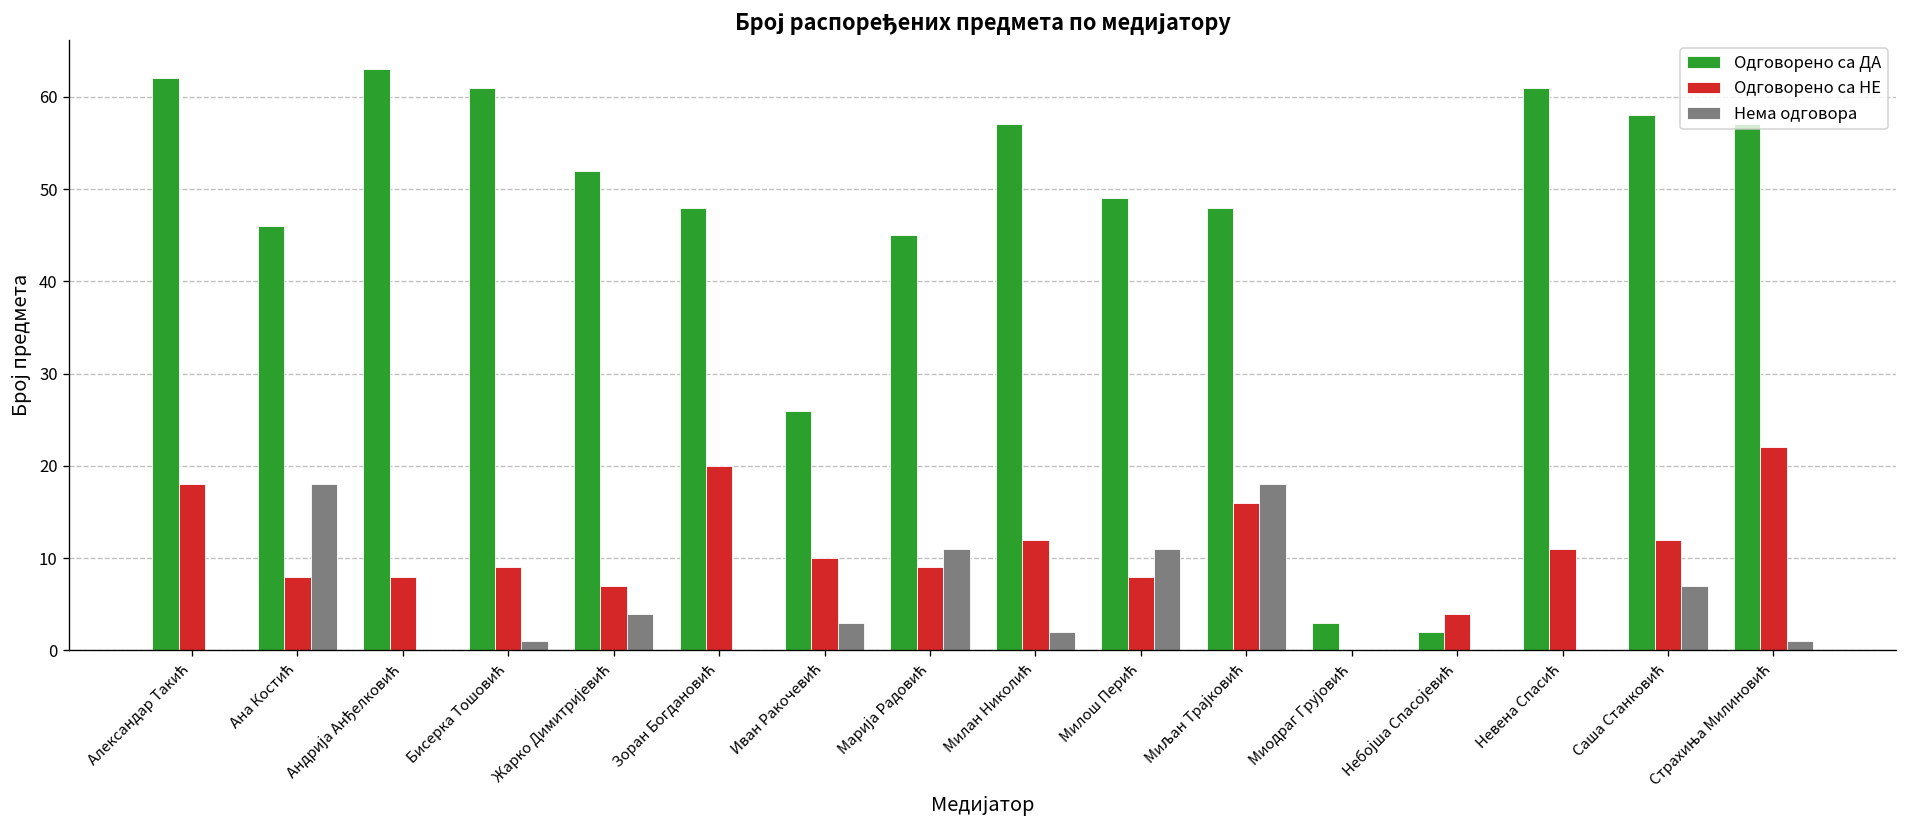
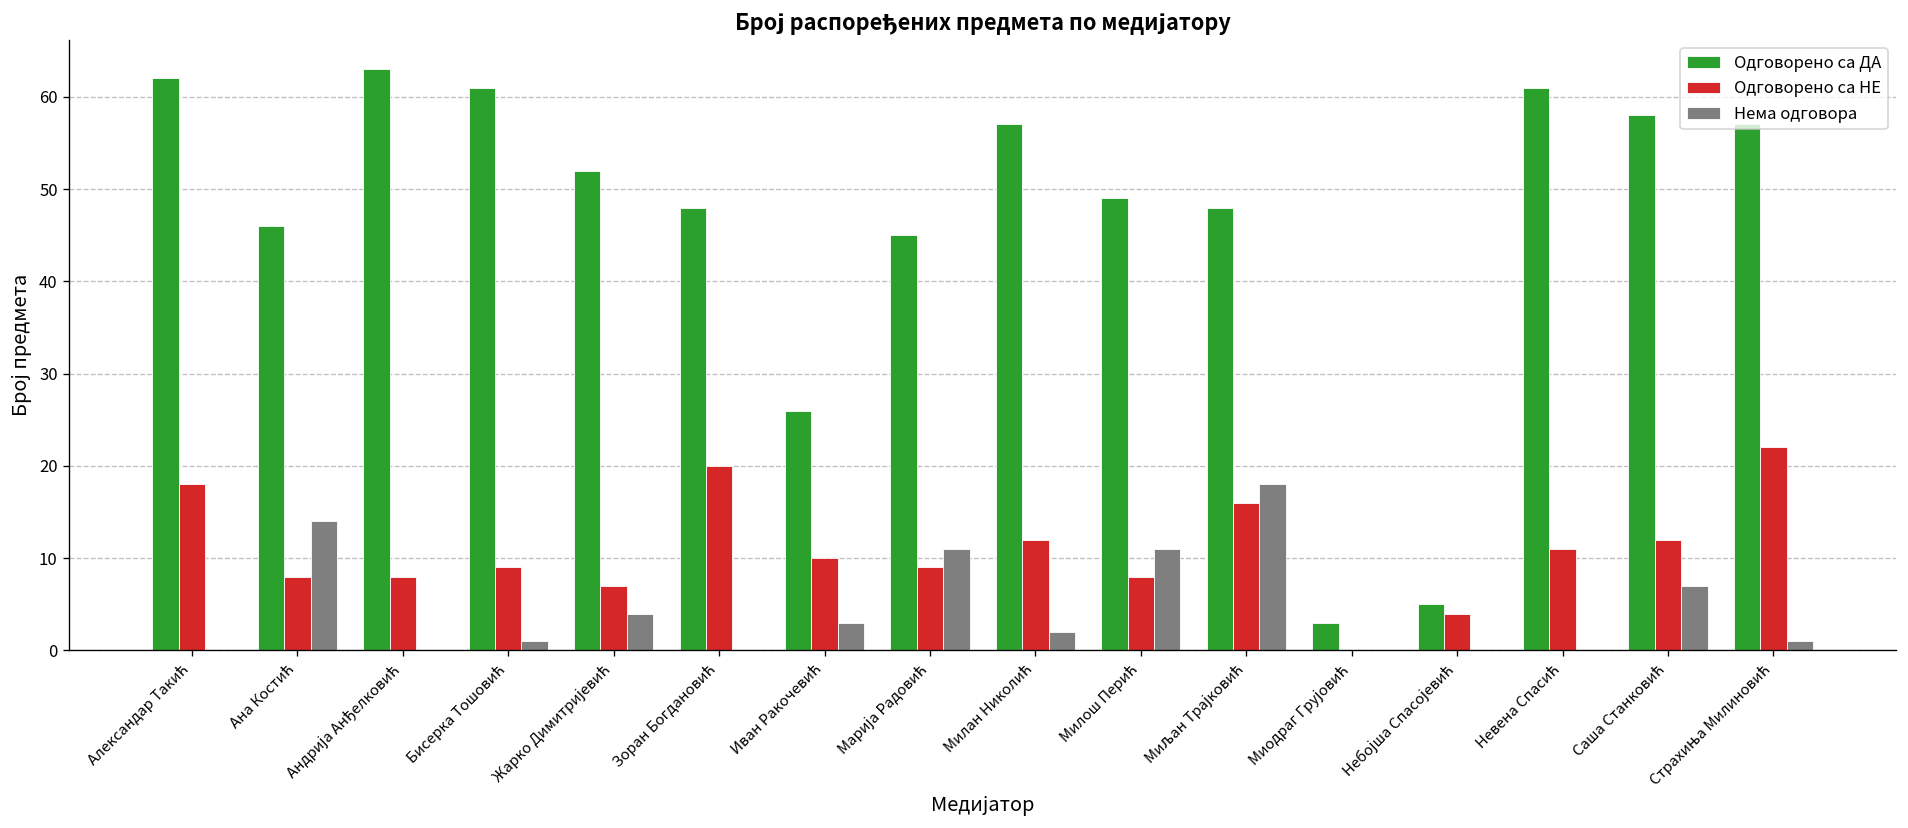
  {
    "Одговорено са ДА": {
      "Александар Такић": 62,
      "Ана Костић": 46,
      "Андрија Анђелковић": 63,
      "Бисерка Тошовић": 61,
      "Жарко Димитријевић": 52,
      "Зоран Богдановић": 48,
      "Иван Ракочевић": 26,
      "Марија Радовић": 45,
      "Милан Николић": 57,
      "Милош Перић": 49,
      "Миљан Трајковић": 48,
      "Миодраг Грујовић": 3,
-     "Небојша Спасојевић": 2,
+     "Небојша Спасојевић": 5,
      "Невена Спасић": 61,
      "Саша Станковић": 58
    },
    "Одговорено са НЕ": {
      "Александар Такић": 18,
      "Ана Костић": 8,
      "Андрија Анђелковић": 8,
      "Бисерка Тошовић": 9,
      "Жарко Димитријевић": 7,
      "Зоран Богдановић": 20,
      "Иван Ракочевић": 10,
      "Марија Радовић": 9,
      "Милан Николић": 12,
      "Милош Перић": 8,
      "Миљан Трајковић": 16,
      "Миодраг Грујовић": 0,
      "Небојша Спасојевић": 4,
      "Невена Спасић": 11,
      "Саша Станковић": 12,
      "Страхиња Милиновић": 22
    },
    "Нема одговора": {
      "Александар Такић": 0,
-     "Ана Костић": 18,
+     "Ана Костић": 14,
      "Андрија Анђелковић": 0,
      "Бисерка Тошовић": 1,
      "Жарко Димитријевић": 4,
      "Зоран Богдановић": 0,
      "Иван Ракочевић": 3,
      "Марија Радовић": 11,
      "Милан Николић": 2,
      "Милош Перић": 11,
      "Миљан Трајковић": 18,
      "Миодраг Грујовић": 0,
      "Небојша Спасојевић": 0,
      "Невена Спасић": 0,
      "Саша Станковић": 7,
      "Страхиња Милиновић": 1
    }
  }
